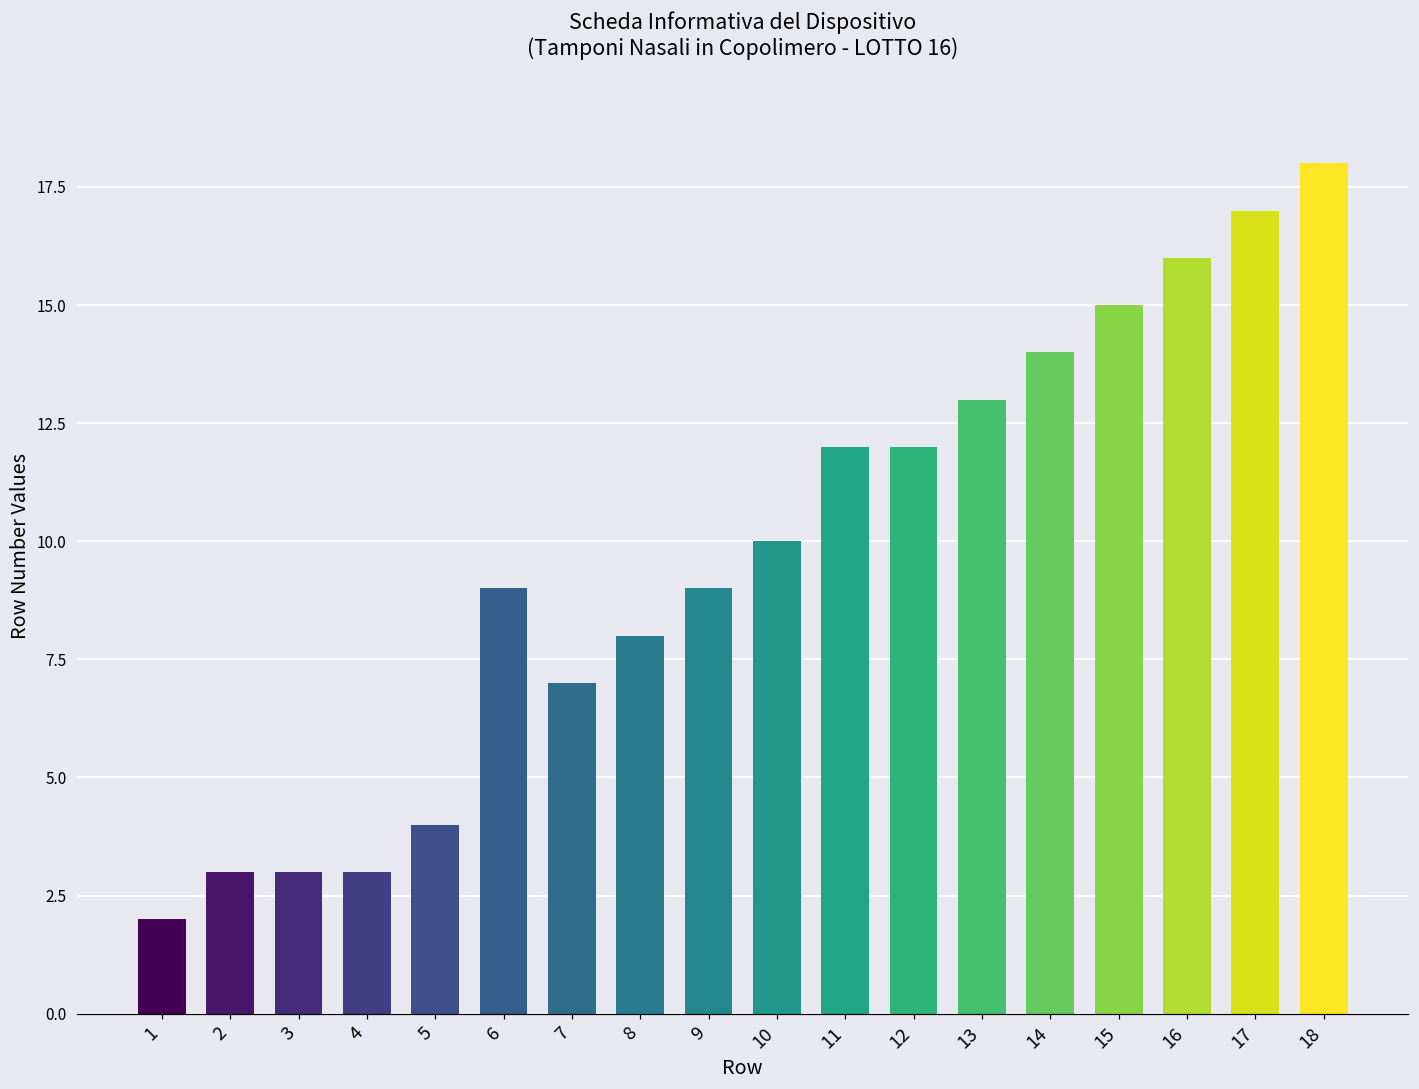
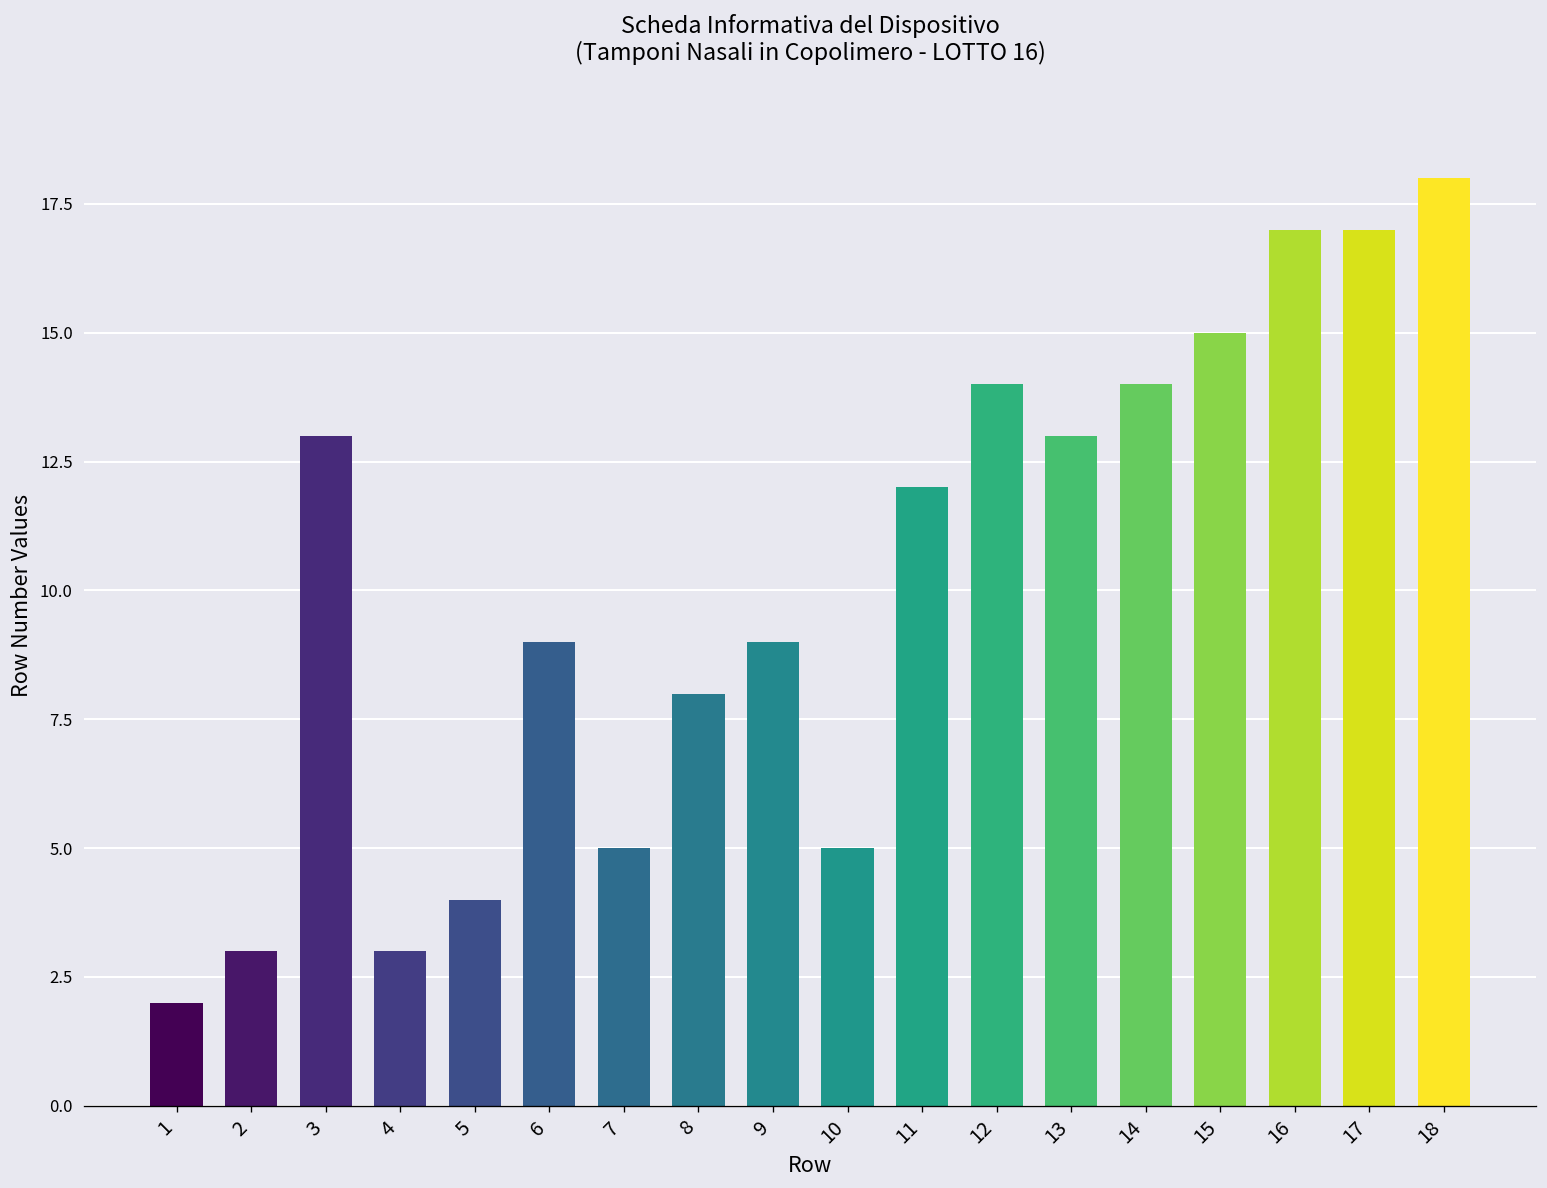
  {
    "1": 2,
    "2": 3,
-   "3": 3,
+   "3": 13,
    "4": 3,
    "5": 4,
    "6": 9,
-   "7": 7,
+   "7": 5,
    "8": 8,
    "9": 9,
-   "10": 10,
+   "10": 5,
    "11": 12,
-   "12": 12,
+   "12": 14,
    "13": 13,
    "14": 14,
    "15": 15,
-   "16": 16,
+   "16": 17,
    "17": 17,
    "18": 18
  }
